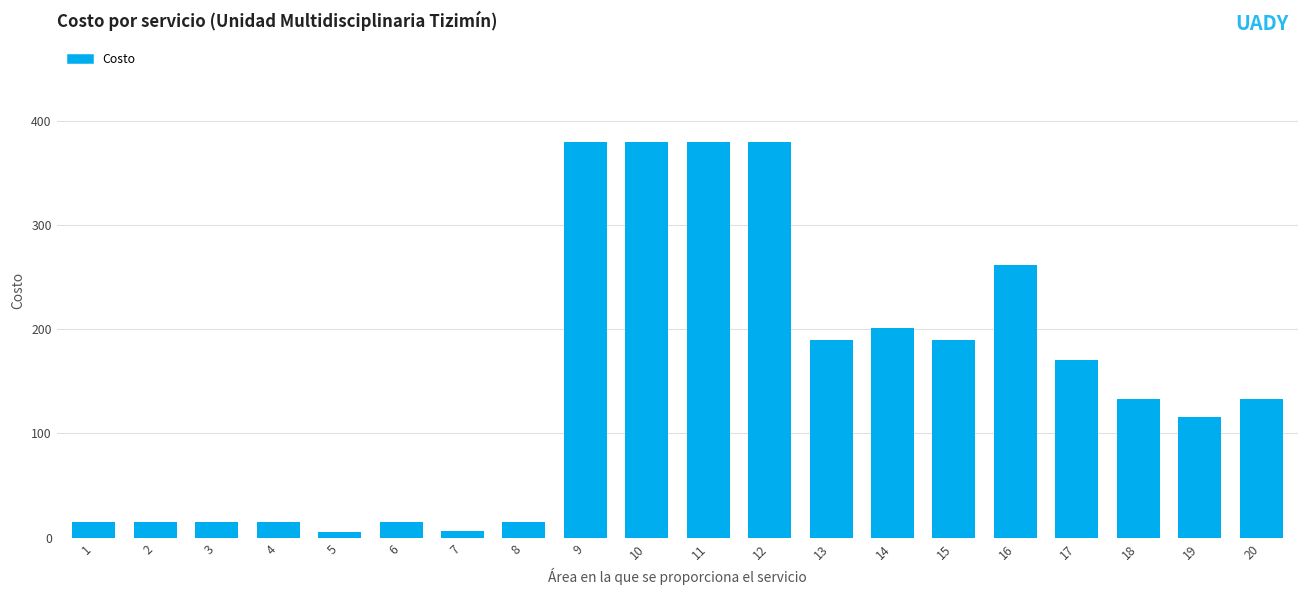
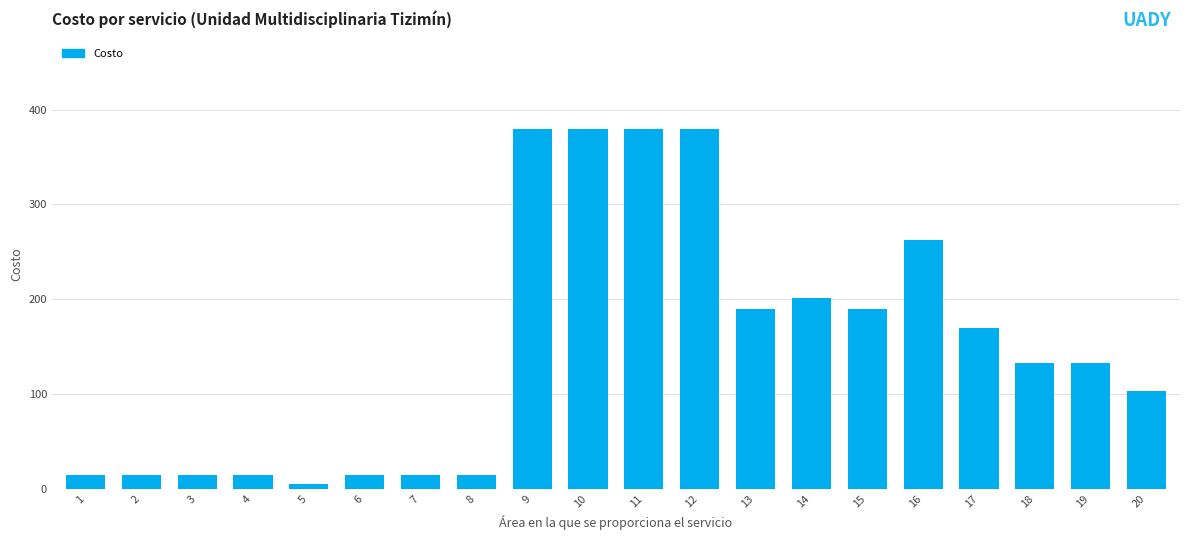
  {
    "1": 20,
    "2": 20,
    "3": 20,
    "4": 20,
    "5": 10,
    "6": 20,
-   "7": 10,
+   "7": 20,
    "8": 20,
    "9": 380,
    "10": 380,
    "11": 380,
    "12": 380,
    "13": 190,
    "14": 200,
    "15": 190,
    "16": 260,
    "17": 170,
    "18": 130,
-   "19": 120,
-   "20": 130
+   "19": 130,
+   "20": 100
  }
